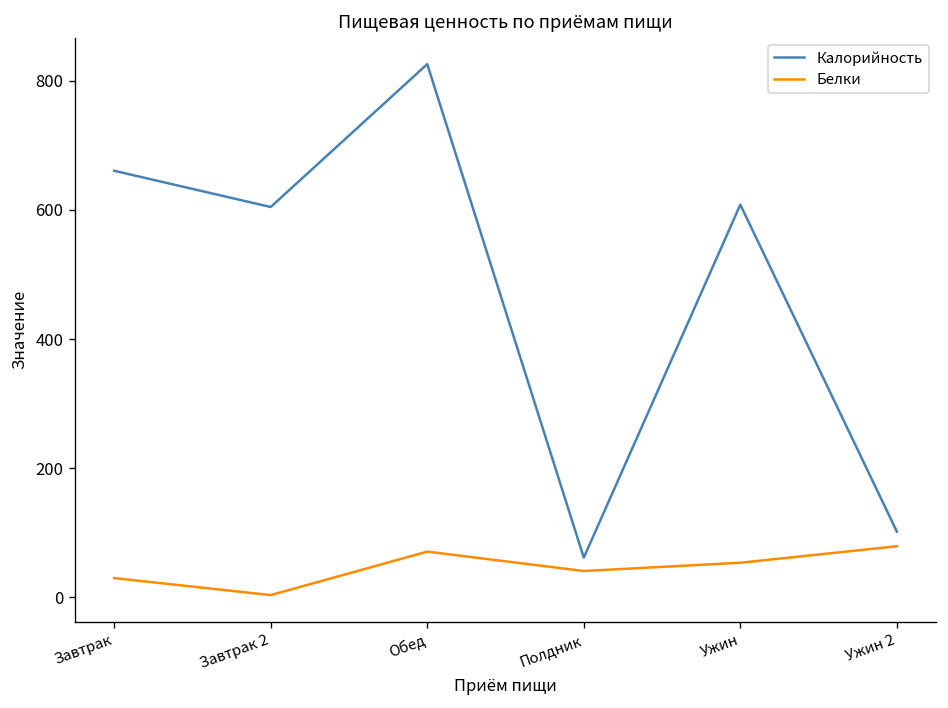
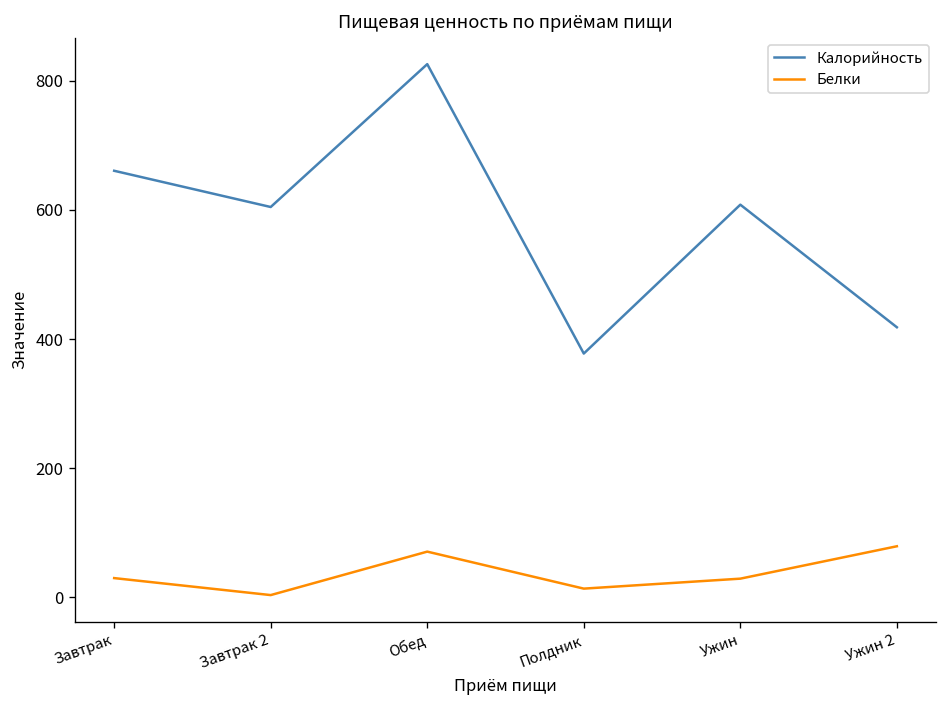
  {
    "Калорийность": {
      "Завтрак": 660,
      "Завтрак 2": 600,
      "Обед": 830,
-     "Полдник": 60,
+     "Полдник": 380,
      "Ужин": 610,
-     "Ужин 2": 100
+     "Ужин 2": 420
    },
    "Белки": {
      "Завтрак": 30,
      "Завтрак 2": 0,
      "Обед": 70,
-     "Полдник": 40,
-     "Ужин": 50,
+     "Полдник": 10,
+     "Ужин": 30,
      "Ужин 2": 80
    }
  }
